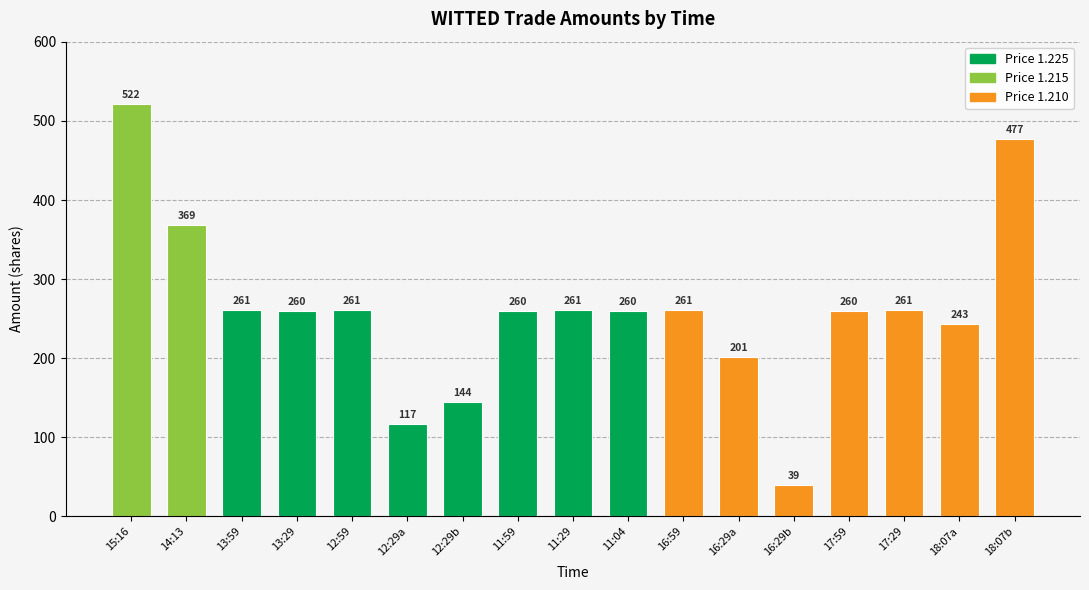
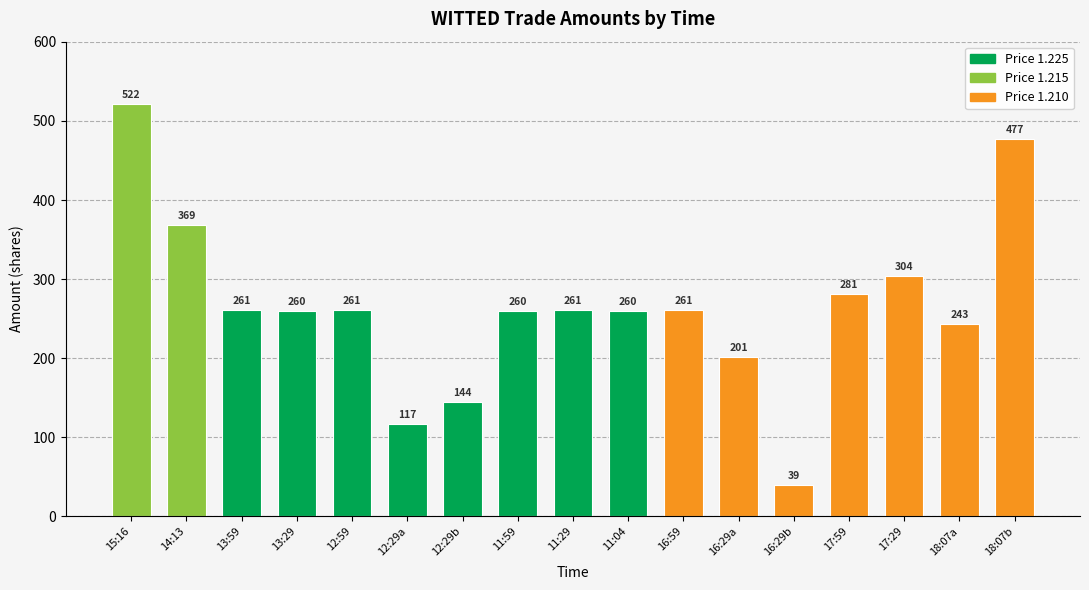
  {
    "15:16": 522,
    "14:13": 369,
    "13:59": 261,
    "13:29": 260,
    "12:59": 261,
    "12:29a": 117,
    "12:29b": 144,
    "11:59": 260,
    "11:29": 261,
    "11:04": 260,
    "16:59": 261,
    "16:29a": 201,
    "16:29b": 39,
-   "17:59": 260,
-   "17:29": 261,
+   "17:59": 281,
+   "17:29": 304,
    "18:07a": 243,
    "18:07b": 477
  }
